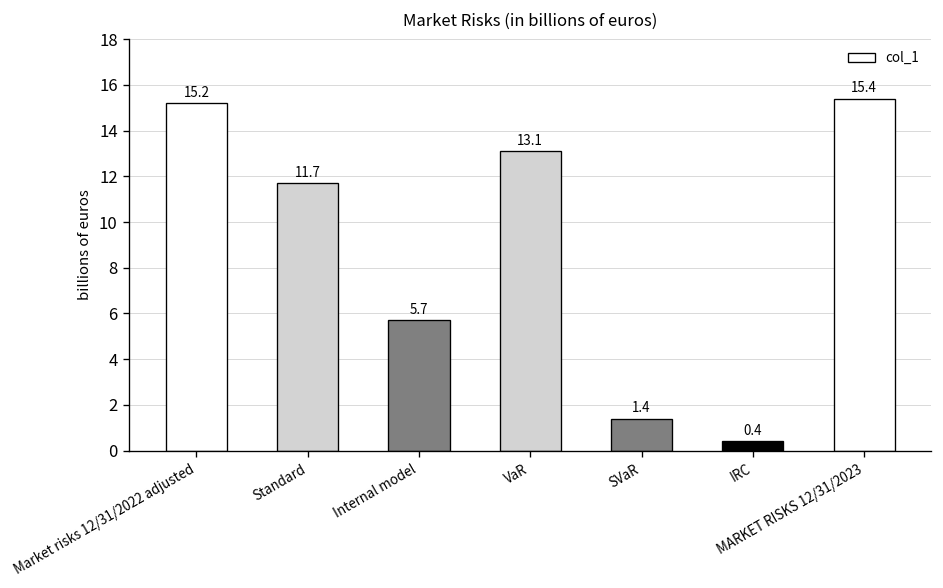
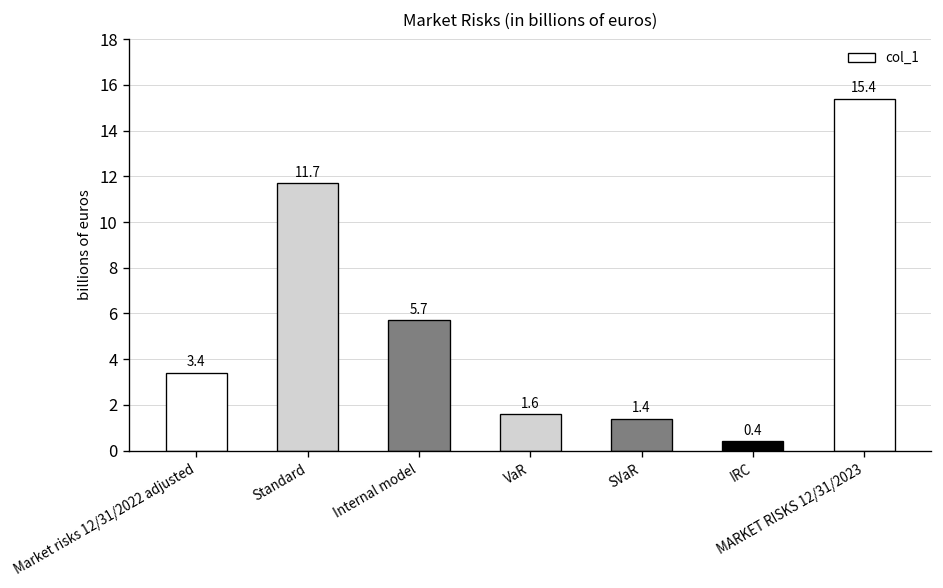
  {
-   "Market risks 12/31/2022 adjusted": 15.2,
+   "Market risks 12/31/2022 adjusted": 3.4,
    "Standard": 11.7,
    "Internal model": 5.7,
-   "VaR": 13.1,
+   "VaR": 1.6,
    "SVaR": 1.4,
    "IRC": 0.4,
    "MARKET RISKS 12/31/2023": 15.4
  }
